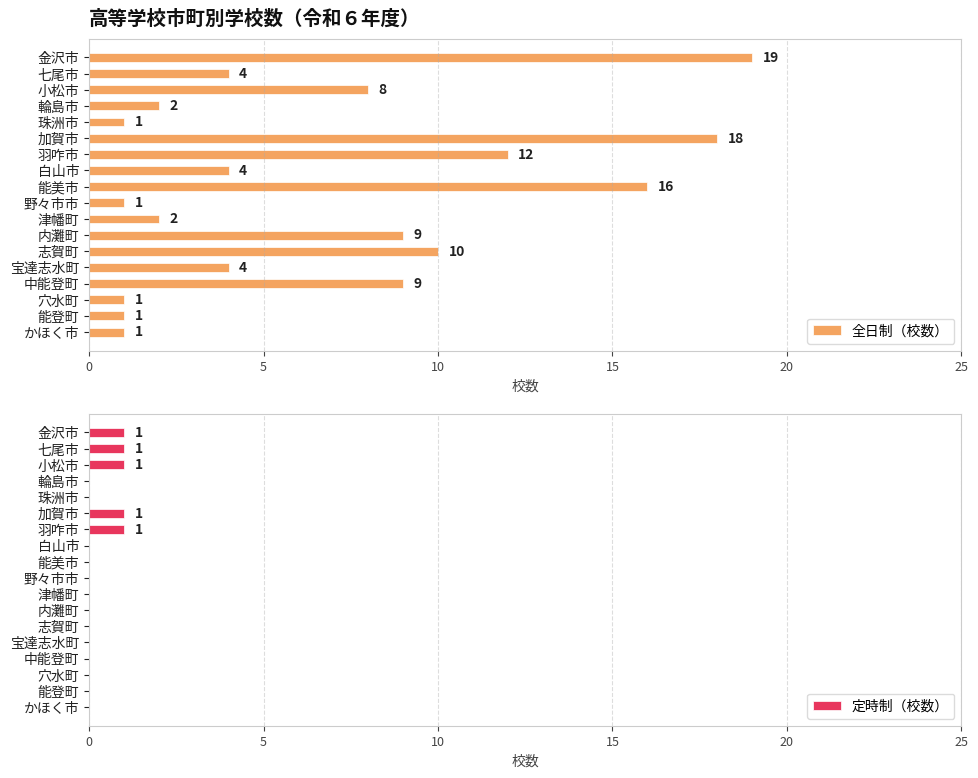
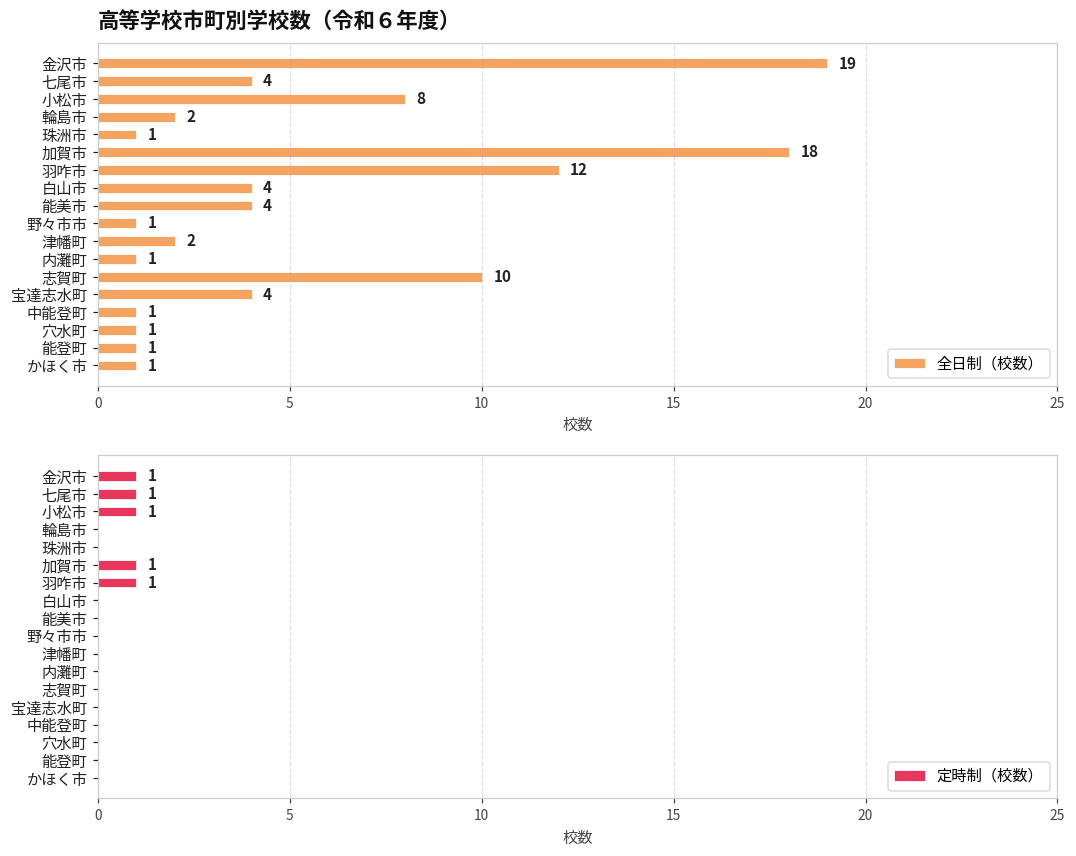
  {
    "高等学校市町別学校数（令和６年度）": {
      "金沢市": 19,
      "七尾市": 4,
      "小松市": 8,
      "輪島市": 2,
      "珠洲市": 1,
      "加賀市": 18,
      "羽咋市": 12,
      "白山市": 4,
-     "能美市": 16,
+     "能美市": 4,
      "野々市市": 1,
      "津幡町": 2,
-     "内灘町": 9,
+     "内灘町": 1,
      "志賀町": 10,
      "宝達志水町": 4,
-     "中能登町": 9,
+     "中能登町": 1,
      "穴水町": 1,
      "能登町": 1,
      "かほく市": 1
    }
  }
